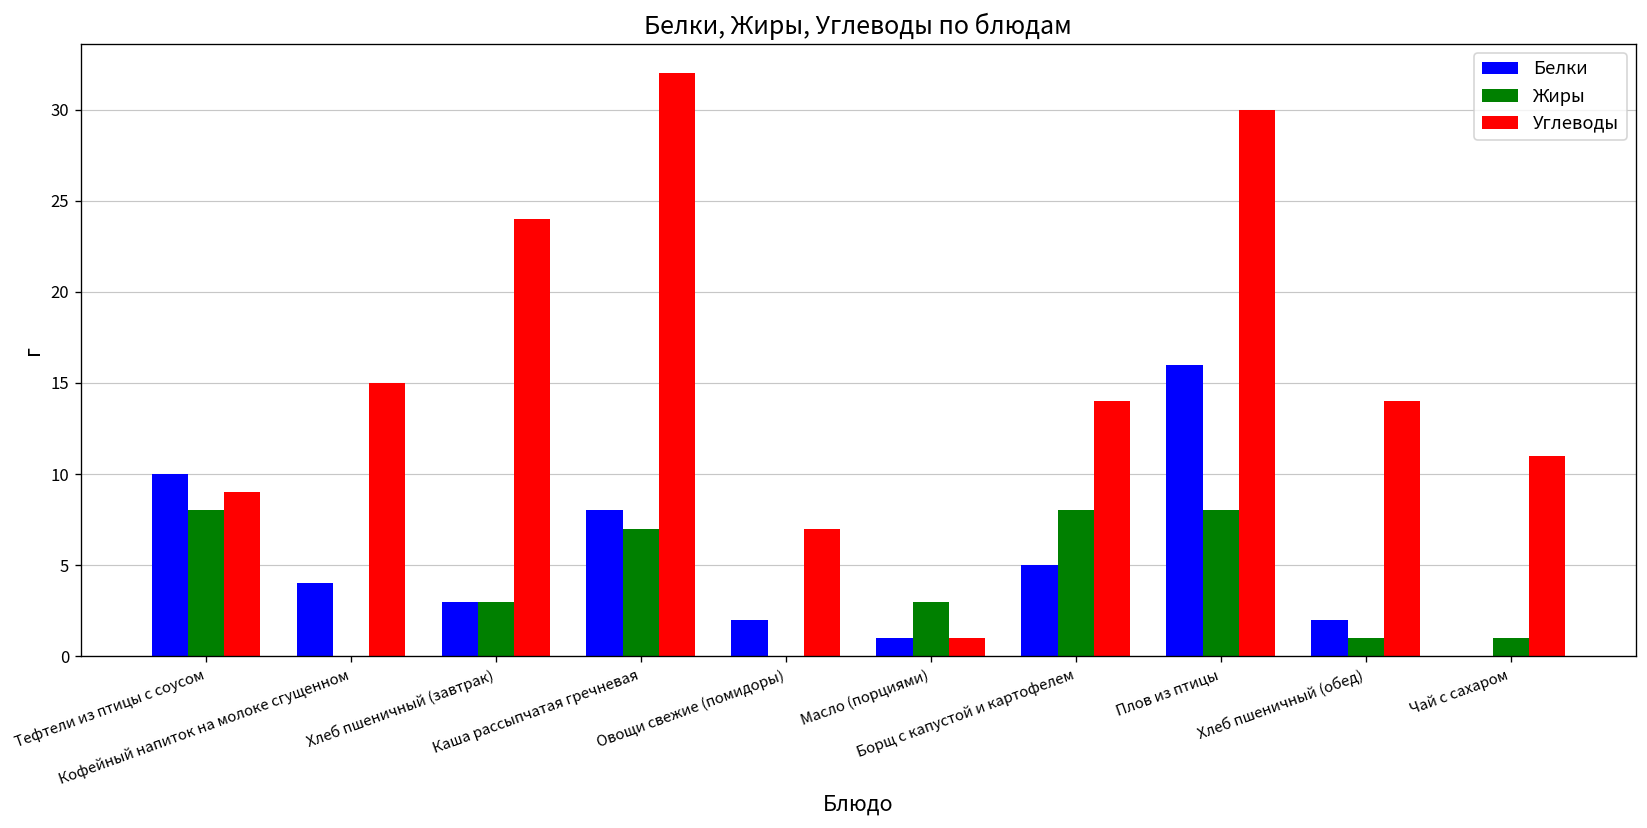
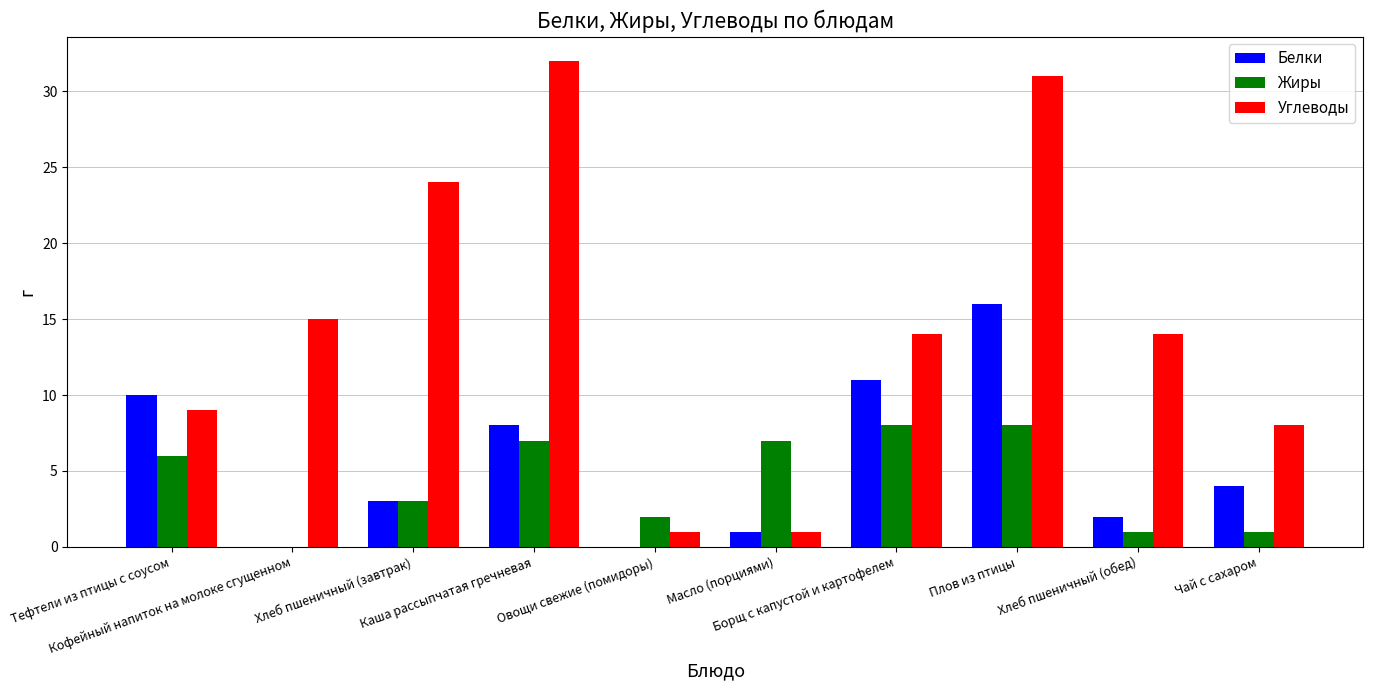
  {
    "Белки": {
      "Тефтели из птицы с соусом": 10,
-     "Кофейный напиток на молоке сгущенном": 4,
+     "Кофейный напиток на молоке сгущенном": 0,
      "Хлеб пшеничный (завтрак)": 3,
      "Каша рассыпчатая гречневая": 8,
-     "Овощи свежие (помидоры)": 2,
+     "Овощи свежие (помидоры)": 0,
      "Масло (порциями)": 1,
-     "Борщ с капустой и картофелем": 5,
+     "Борщ с капустой и картофелем": 11,
      "Плов из птицы": 16,
      "Хлеб пшеничный (обед)": 2,
-     "Чай с сахаром": 0
+     "Чай с сахаром": 4
    },
    "Жиры": {
-     "Тефтели из птицы с соусом": 8,
+     "Тефтели из птицы с соусом": 6,
      "Кофейный напиток на молоке сгущенном": 0,
      "Хлеб пшеничный (завтрак)": 3,
      "Каша рассыпчатая гречневая": 7,
-     "Овощи свежие (помидоры)": 0,
-     "Масло (порциями)": 3,
+     "Овощи свежие (помидоры)": 2,
+     "Масло (порциями)": 7,
      "Борщ с капустой и картофелем": 8,
      "Плов из птицы": 8,
      "Хлеб пшеничный (обед)": 1,
      "Чай с сахаром": 1
    },
    "Углеводы": {
      "Тефтели из птицы с соусом": 9,
      "Кофейный напиток на молоке сгущенном": 15,
      "Хлеб пшеничный (завтрак)": 24,
      "Каша рассыпчатая гречневая": 32,
-     "Овощи свежие (помидоры)": 7,
+     "Овощи свежие (помидоры)": 1,
      "Масло (порциями)": 1,
      "Борщ с капустой и картофелем": 14,
-     "Плов из птицы": 30,
+     "Плов из птицы": 31,
      "Хлеб пшеничный (обед)": 14,
-     "Чай с сахаром": 11
+     "Чай с сахаром": 8
    }
  }
